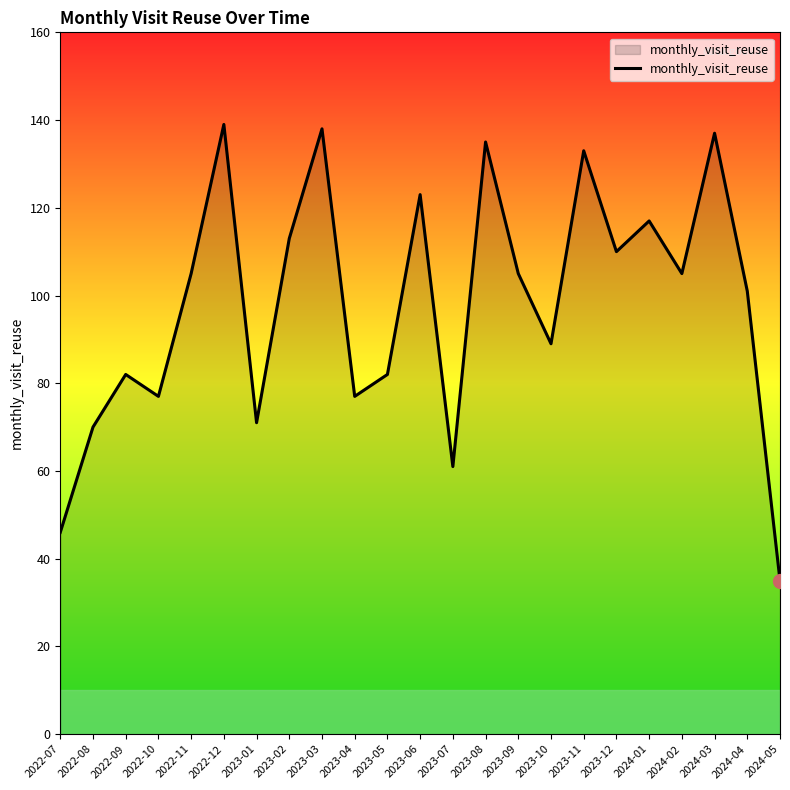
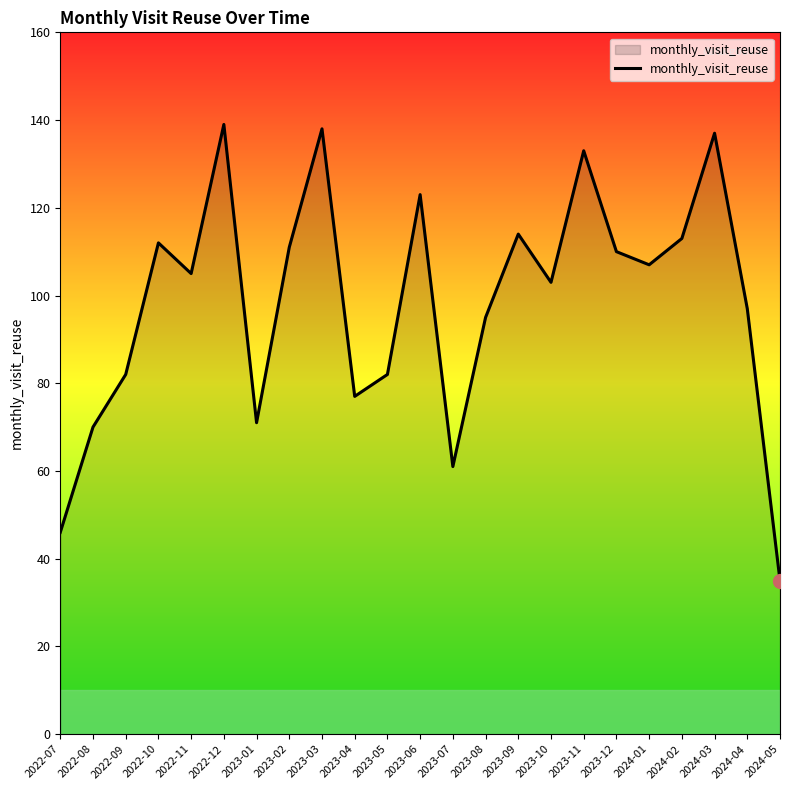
  {
    "monthly_visit_reuse": {
      "2022-07": 46,
      "2022-08": 70,
      "2022-09": 82,
-     "2022-10": 77,
+     "2022-10": 112,
      "2022-11": 105,
      "2022-12": 139,
      "2023-01": 71,
-     "2023-02": 113,
+     "2023-02": 111,
      "2023-03": 138,
      "2023-04": 77,
      "2023-05": 82,
      "2023-06": 123,
      "2023-07": 61,
-     "2023-08": 135,
-     "2023-09": 105,
-     "2023-10": 89,
+     "2023-08": 95,
+     "2023-09": 114,
+     "2023-10": 103,
      "2023-11": 133,
      "2023-12": 110,
-     "2024-01": 117,
-     "2024-02": 105,
+     "2024-01": 107,
+     "2024-02": 113,
      "2024-03": 137,
-     "2024-04": 101
+     "2024-04": 97
    }
  }
